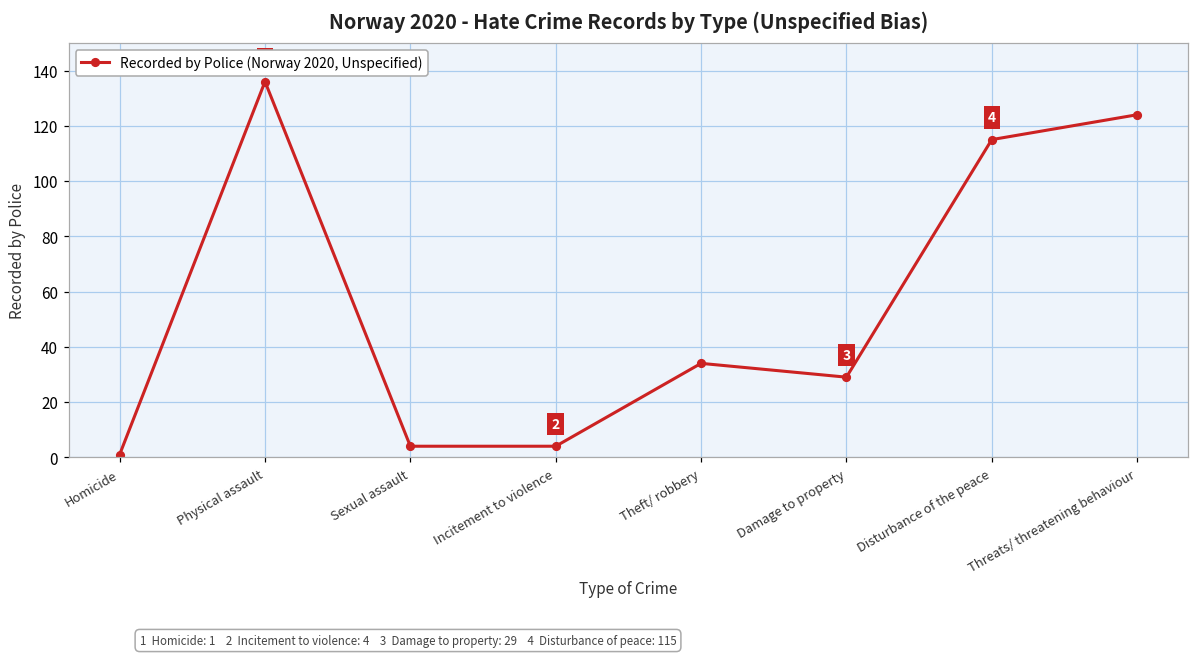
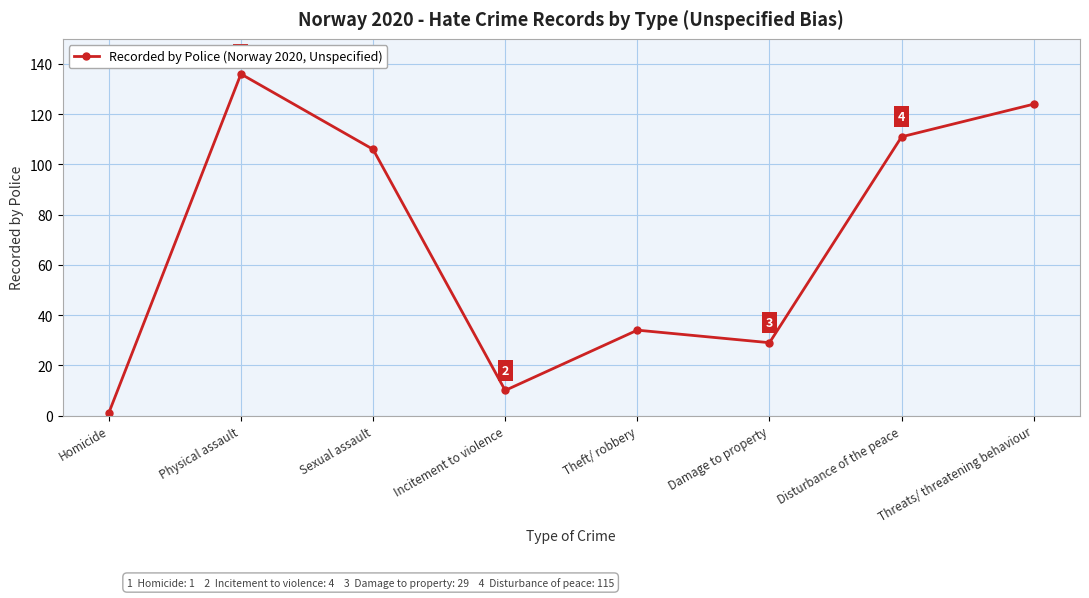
  {
    "Homicide": 1,
    "Physical assault": 136,
-   "Sexual assault": 4,
-   "Incitement to violence": 4,
+   "Sexual assault": 106,
+   "Incitement to violence": 10,
    "Theft/ robbery": 34,
-   "Disturbance of the peace": 115,
+   "Disturbance of the peace": 111,
    "Threats/ threatening behaviour": 124
  }
